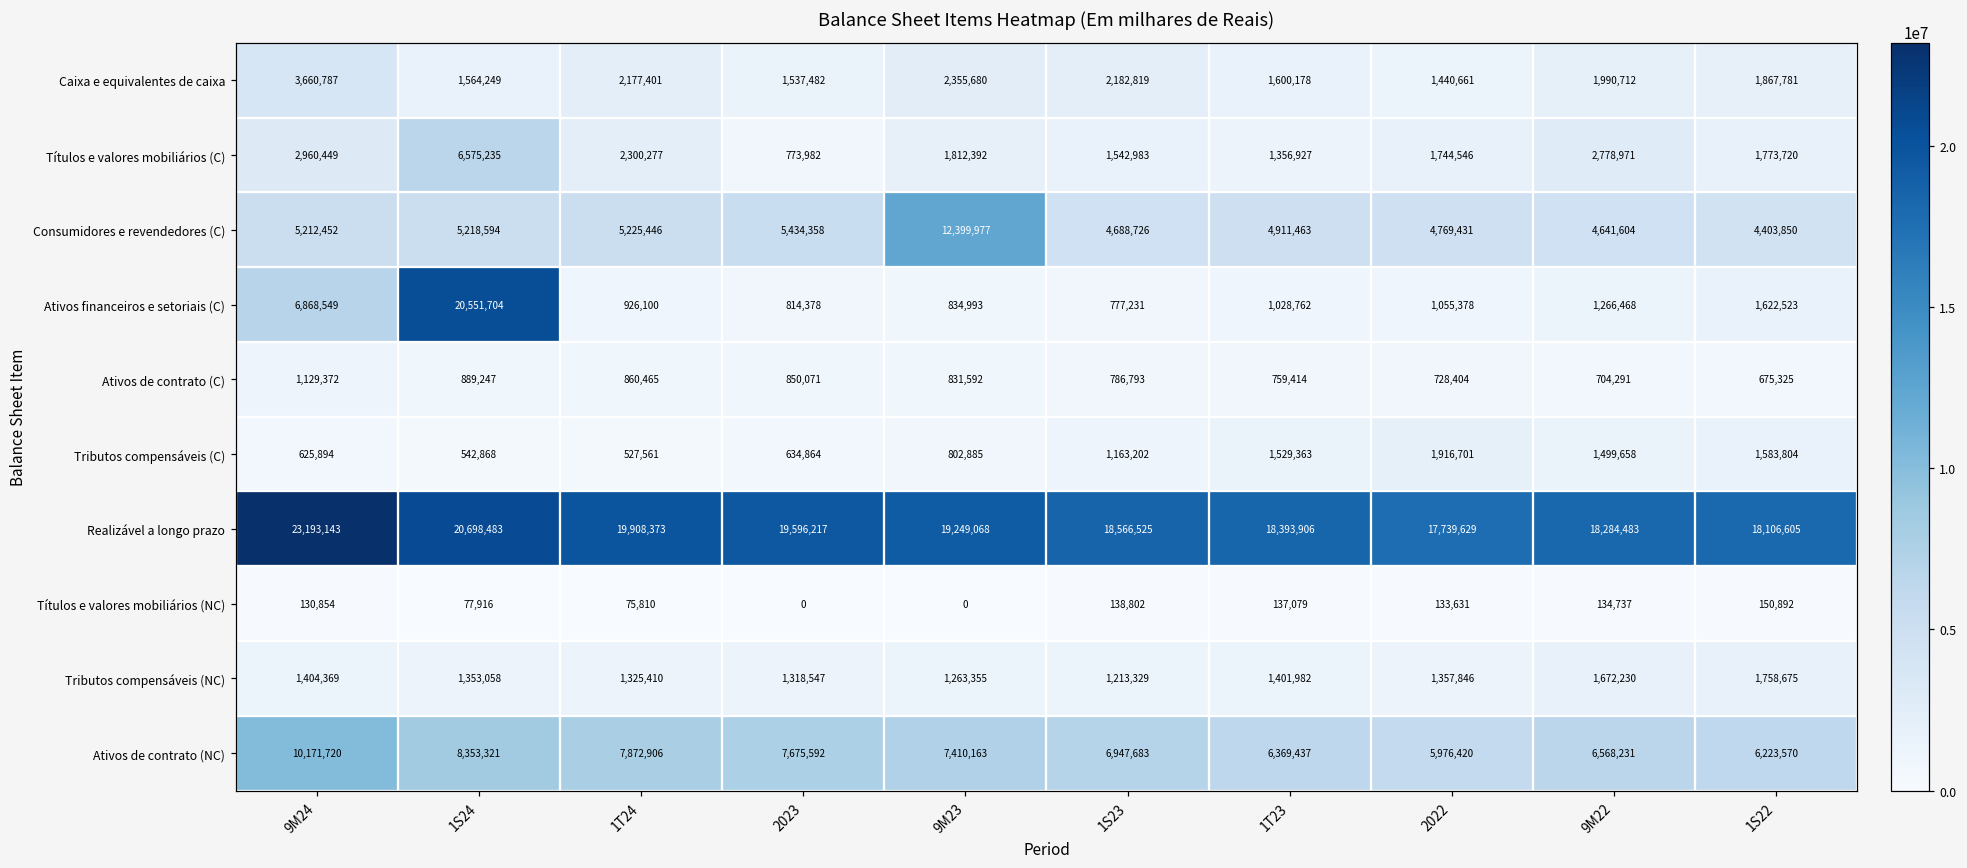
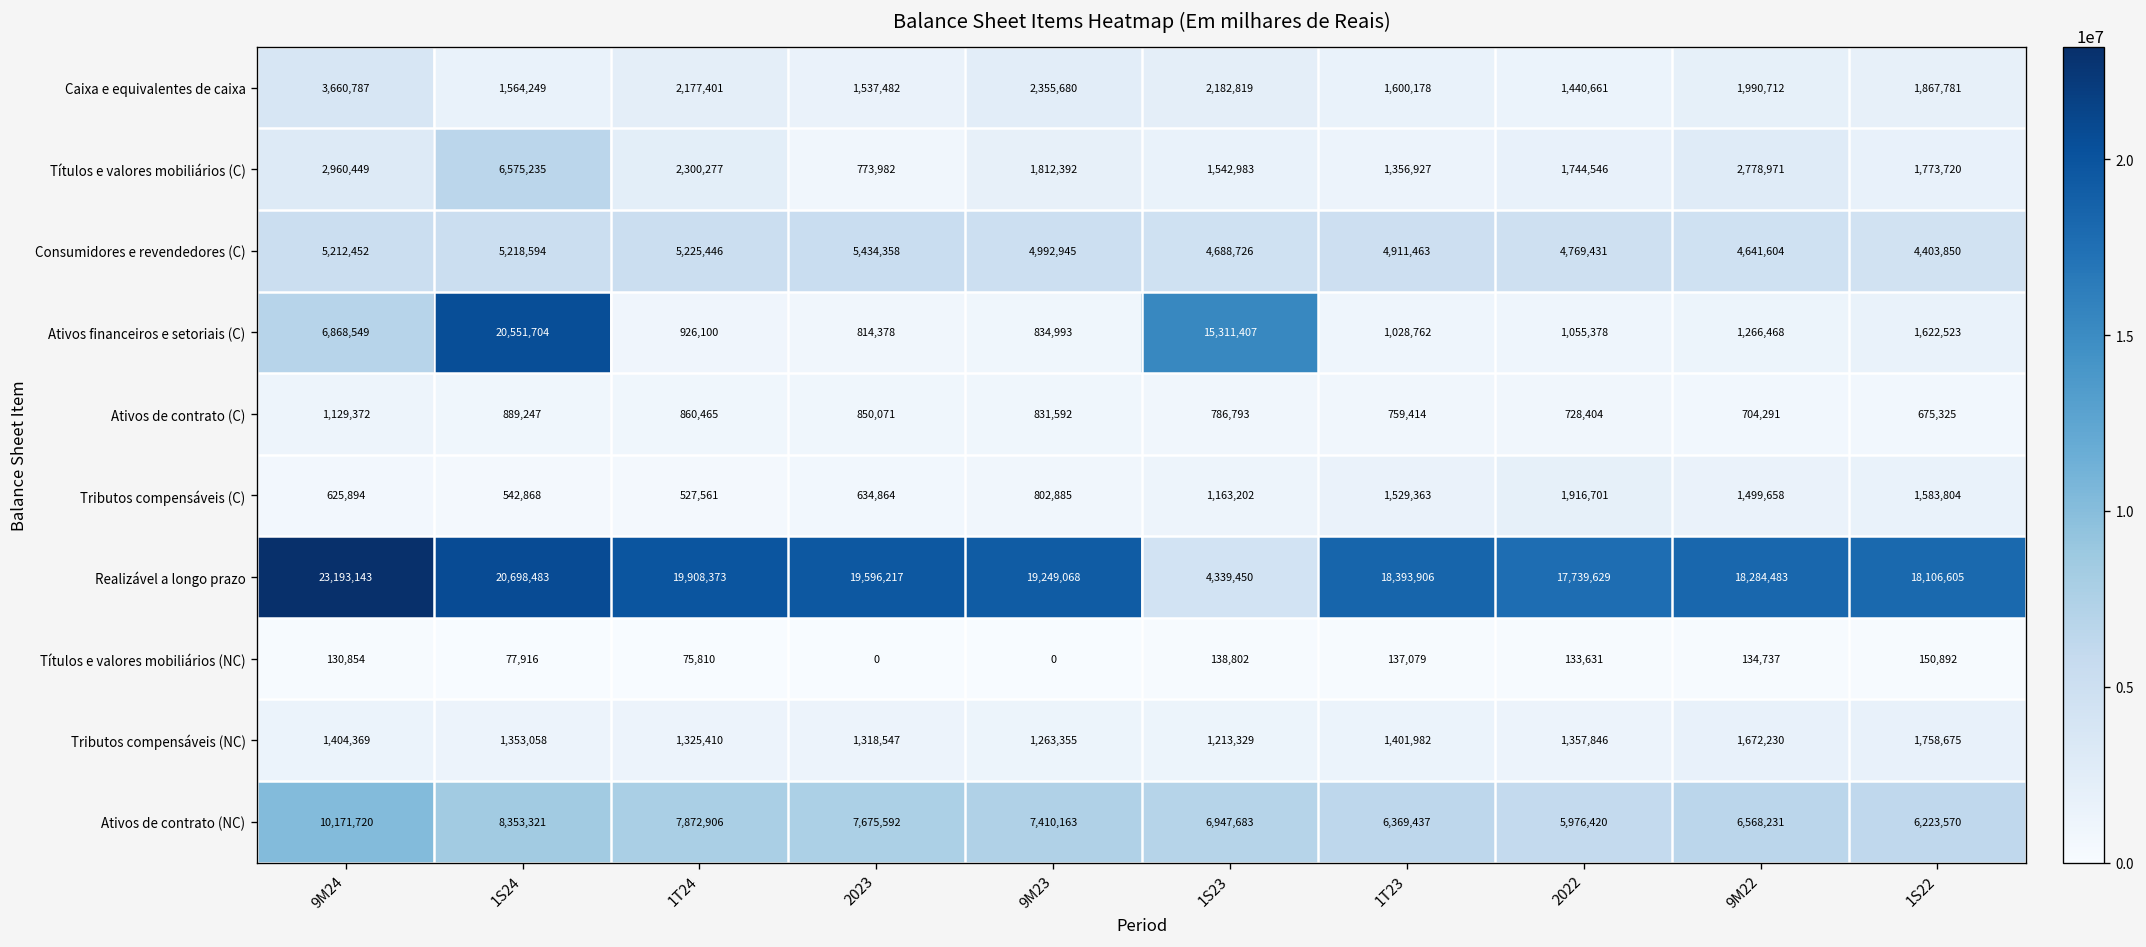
  {
    "Caixa e equivalentes de caixa": {
      "9M24": "3,660,787",
      "1S24": "1,564,249",
      "1T24": "2,177,401",
      "2023": "1,537,482",
      "9M23": "2,355,680",
      "1S23": "2,182,819",
      "1T23": "1,600,178",
      "2022": "1,440,661",
      "9M22": "1,990,712",
      "1S22": "1,867,781"
    },
    "Títulos e valores mobiliários (C)": {
      "9M24": "2,960,449",
      "1S24": "6,575,235",
      "1T24": "2,300,277",
      "2023": "773,982",
      "9M23": "1,812,392",
      "1S23": "1,542,983",
      "1T23": "1,356,927",
      "2022": "1,744,546",
      "9M22": "2,778,971",
      "1S22": "1,773,720"
    },
    "Consumidores e revendedores (C)": {
      "9M24": "5,212,452",
      "1S24": "5,218,594",
      "1T24": "5,225,446",
      "2023": "5,434,358",
-     "9M23": "12,399,977",
+     "9M23": "4,992,945",
      "1S23": "4,688,726",
      "1T23": "4,911,463",
      "2022": "4,769,431",
      "9M22": "4,641,604",
      "1S22": "4,403,850"
    },
    "Ativos financeiros e setoriais (C)": {
      "9M24": "6,868,549",
      "1S24": "20,551,704",
      "1T24": "926,100",
      "2023": "814,378",
      "9M23": "834,993",
-     "1S23": "777,231",
+     "1S23": "15,311,407",
      "1T23": "1,028,762",
      "2022": "1,055,378",
      "9M22": "1,266,468",
      "1S22": "1,622,523"
    },
    "Ativos de contrato (C)": {
      "9M24": "1,129,372",
      "1S24": "889,247",
      "1T24": "860,465",
      "2023": "850,071",
      "9M23": "831,592",
      "1S23": "786,793",
      "1T23": "759,414",
      "2022": "728,404",
      "9M22": "704,291",
      "1S22": "675,325"
    },
    "Tributos compensáveis (C)": {
      "9M24": "625,894",
      "1S24": "542,868",
      "1T24": "527,561",
      "2023": "634,864",
      "9M23": "802,885",
      "1S23": "1,163,202",
      "1T23": "1,529,363",
      "2022": "1,916,701",
      "9M22": "1,499,658",
      "1S22": "1,583,804"
    },
    "Realizável a longo prazo": {
      "9M24": "23,193,143",
      "1S24": "20,698,483",
      "1T24": "19,908,373",
      "2023": "19,596,217",
      "9M23": "19,249,068",
-     "1S23": "18,566,525",
+     "1S23": "4,339,450",
      "1T23": "18,393,906",
      "2022": "17,739,629",
      "9M22": "18,284,483",
      "1S22": "18,106,605"
    },
    "Títulos e valores mobiliários (NC)": {
      "9M24": "130,854",
      "1S24": "77,916",
      "1T24": "75,810",
      "2023": "0",
      "9M23": "0",
      "1S23": "138,802",
      "1T23": "137,079",
      "2022": "133,631",
      "9M22": "134,737",
      "1S22": "150,892"
    },
    "Tributos compensáveis (NC)": {
      "9M24": "1,404,369",
      "1S24": "1,353,058",
      "1T24": "1,325,410",
      "2023": "1,318,547",
      "9M23": "1,263,355",
      "1S23": "1,213,329",
      "1T23": "1,401,982",
      "2022": "1,357,846",
      "9M22": "1,672,230",
      "1S22": "1,758,675"
    },
    "Ativos de contrato (NC)": {
      "9M24": "10,171,720",
      "1S24": "8,353,321",
      "1T24": "7,872,906",
      "2023": "7,675,592",
      "9M23": "7,410,163",
      "1S23": "6,947,683",
      "1T23": "6,369,437",
      "2022": "5,976,420",
      "9M22": "6,568,231",
      "1S22": "6,223,570"
    }
  }
